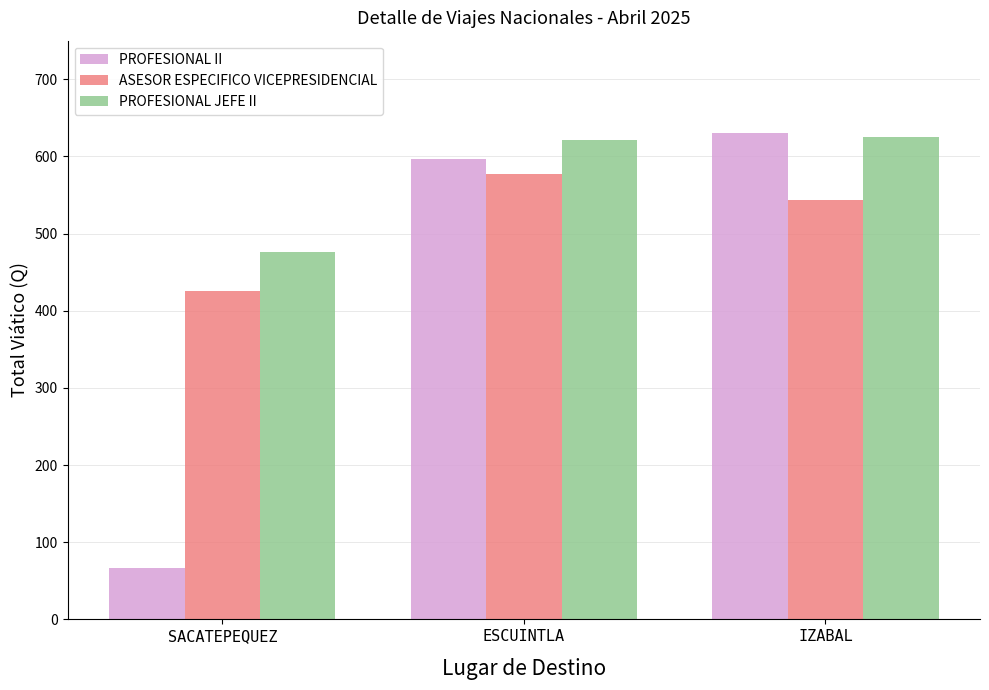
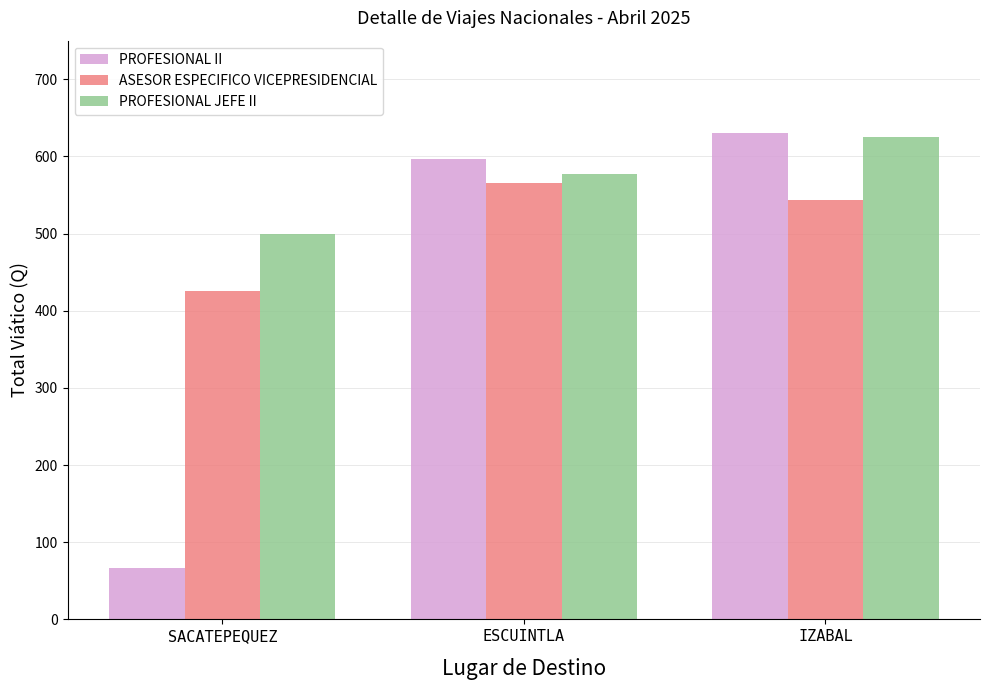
  {
    "PROFESIONAL II": {
      "SACATEPEQUEZ": 70,
      "ESCUINTLA": 600,
      "IZABAL": 630
    },
    "ASESOR ESPECIFICO VICEPRESIDENCIAL": {
      "SACATEPEQUEZ": 430,
-     "ESCUINTLA": 580,
+     "ESCUINTLA": 570,
      "IZABAL": 540
    },
    "PROFESIONAL JEFE II": {
-     "SACATEPEQUEZ": 480,
-     "ESCUINTLA": 620,
+     "SACATEPEQUEZ": 500,
+     "ESCUINTLA": 580,
      "IZABAL": 630
    }
  }
